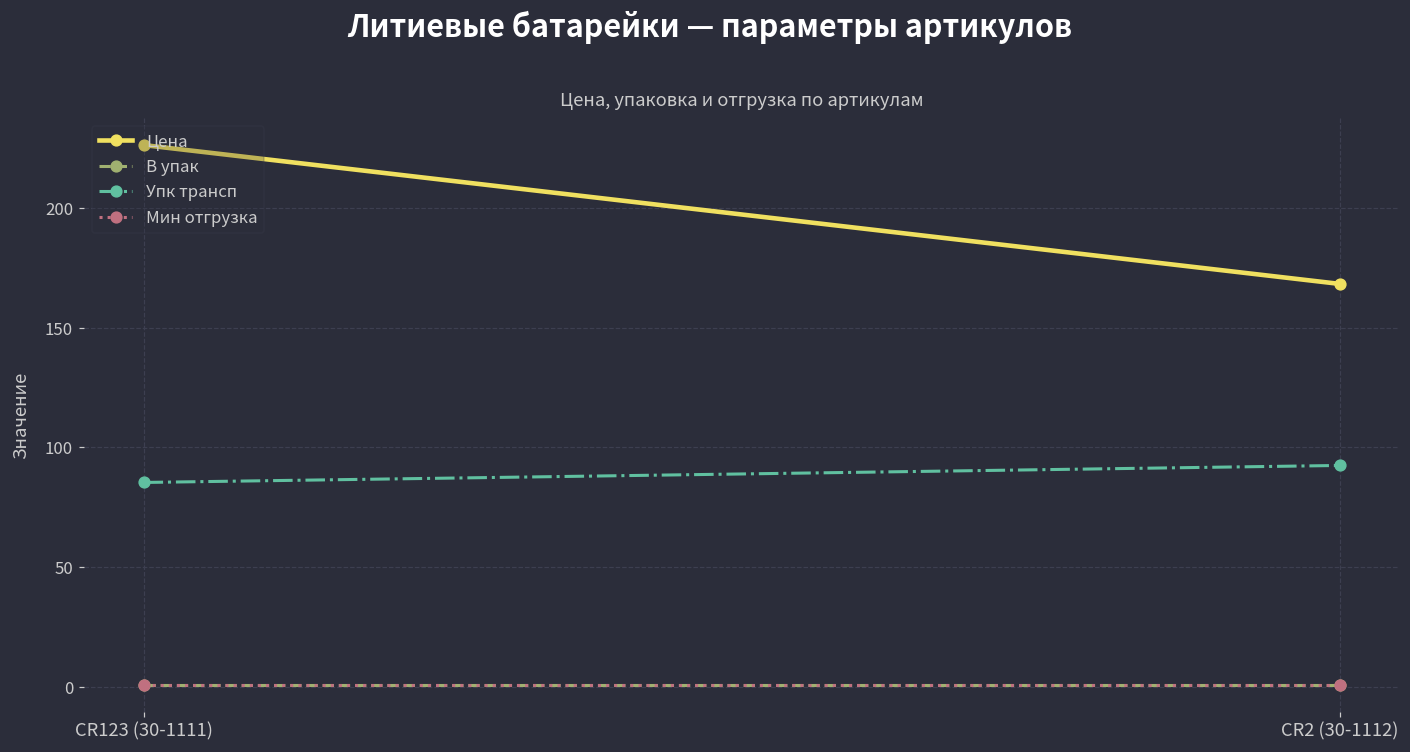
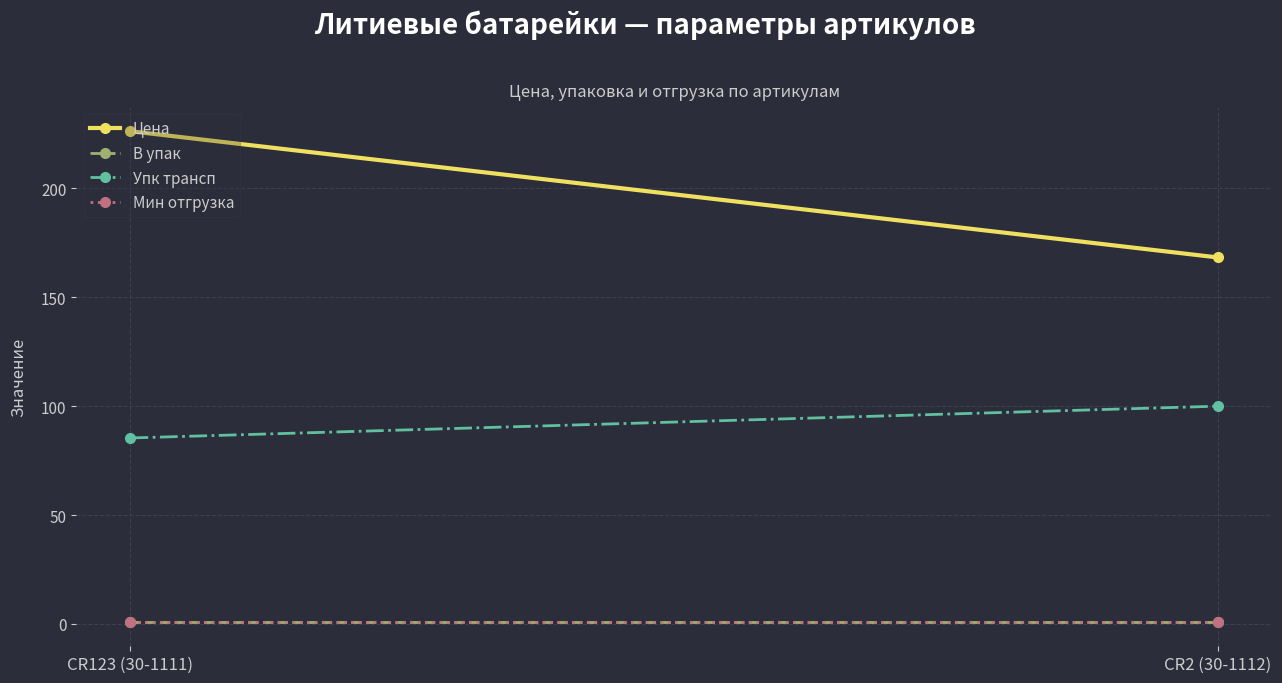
  {
    "Цена": {
      "CR2 (30-1112)": 168
    },
    "Мин отгрузка": {
      "CR123 (30-1111)": 1,
      "CR2 (30-1112)": 1
    },
    "Упк трансп": {
      "CR123 (30-1111)": 85,
-     "CR2 (30-1112)": 93
+     "CR2 (30-1112)": 100
    }
  }
